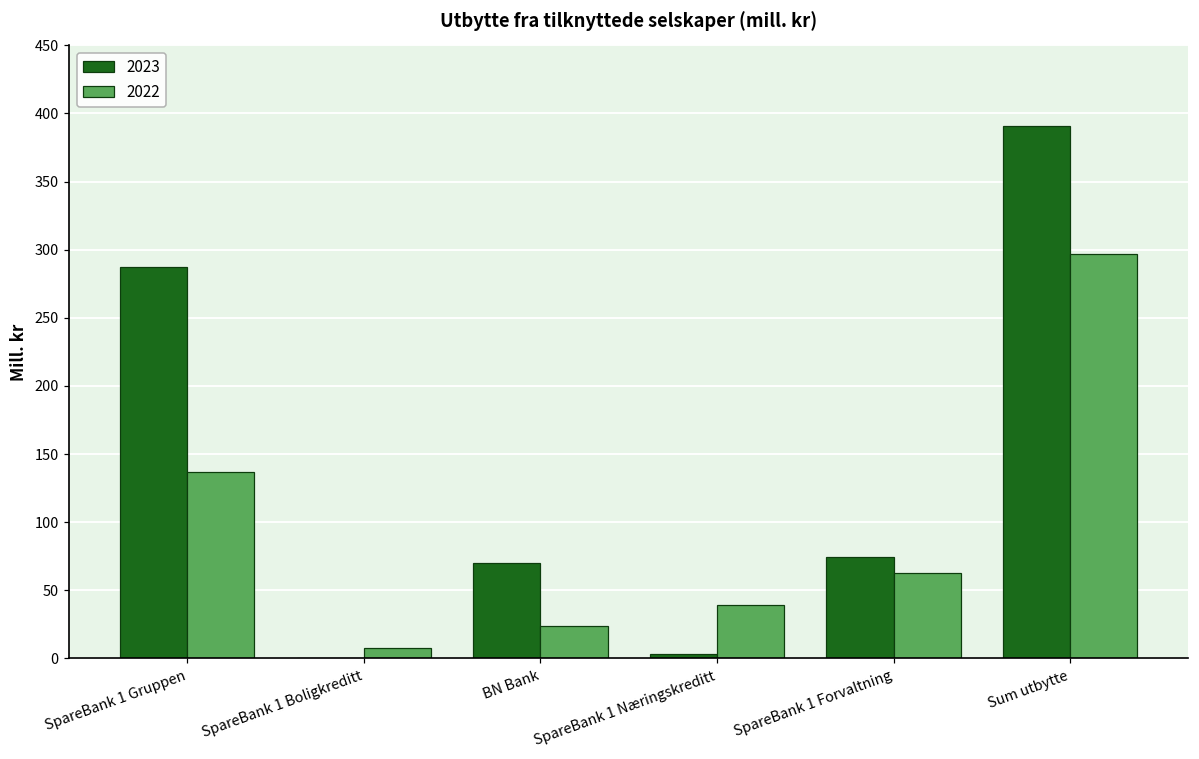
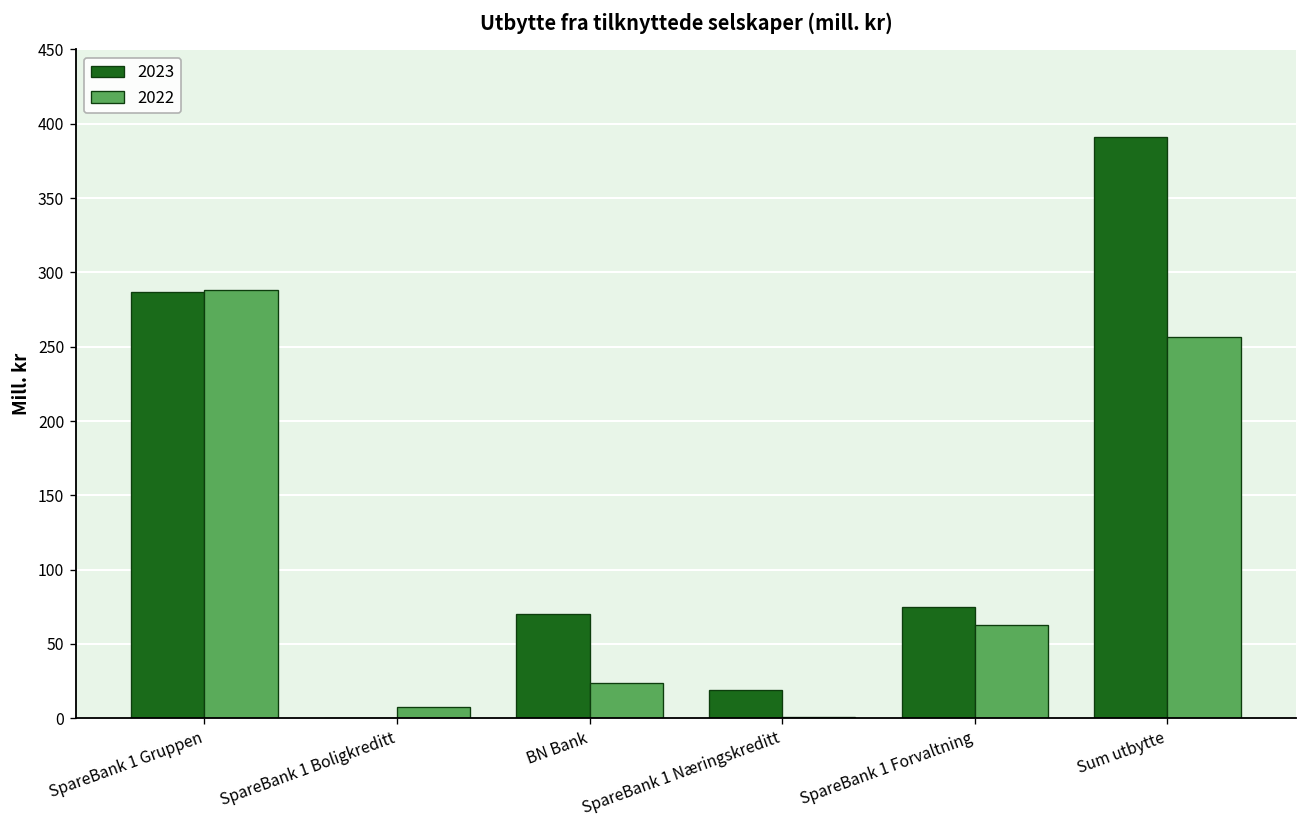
  {
    "2023": {
      "SpareBank 1 Gruppen": 287,
      "SpareBank 1 Boligkreditt": 0,
      "BN Bank": 70,
-     "SpareBank 1 Næringskreditt": 3,
+     "SpareBank 1 Næringskreditt": 19,
      "SpareBank 1 Forvaltning": 75,
      "Sum utbytte": 391
    },
    "2022": {
-     "SpareBank 1 Gruppen": 137,
+     "SpareBank 1 Gruppen": 288,
      "SpareBank 1 Boligkreditt": 8,
      "BN Bank": 24,
-     "SpareBank 1 Næringskreditt": 39,
+     "SpareBank 1 Næringskreditt": 1,
      "SpareBank 1 Forvaltning": 63,
-     "Sum utbytte": 297
+     "Sum utbytte": 256
    }
  }
